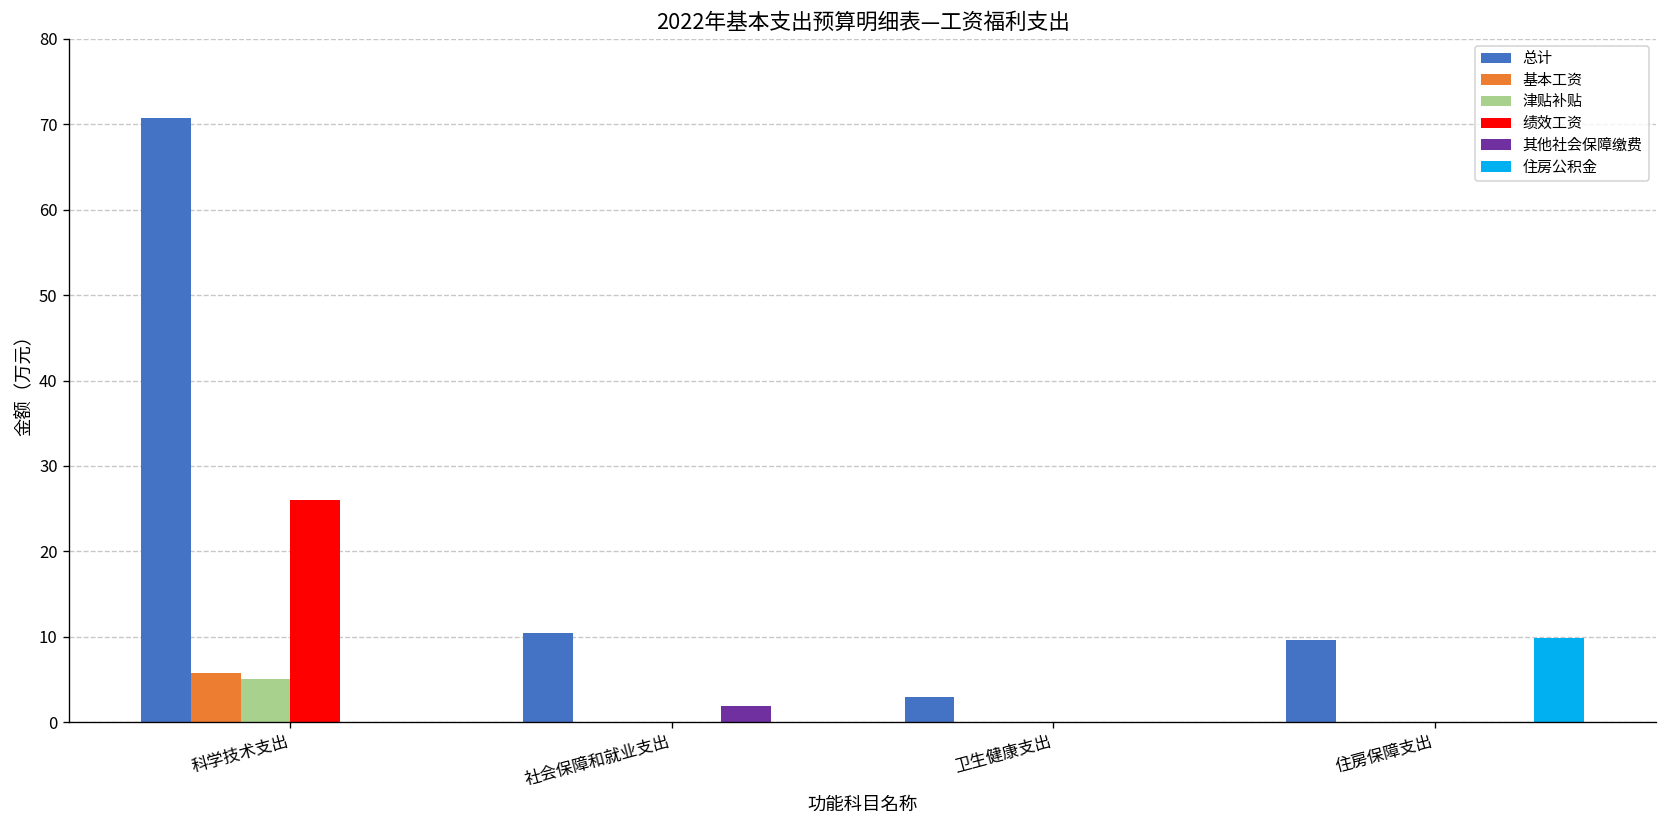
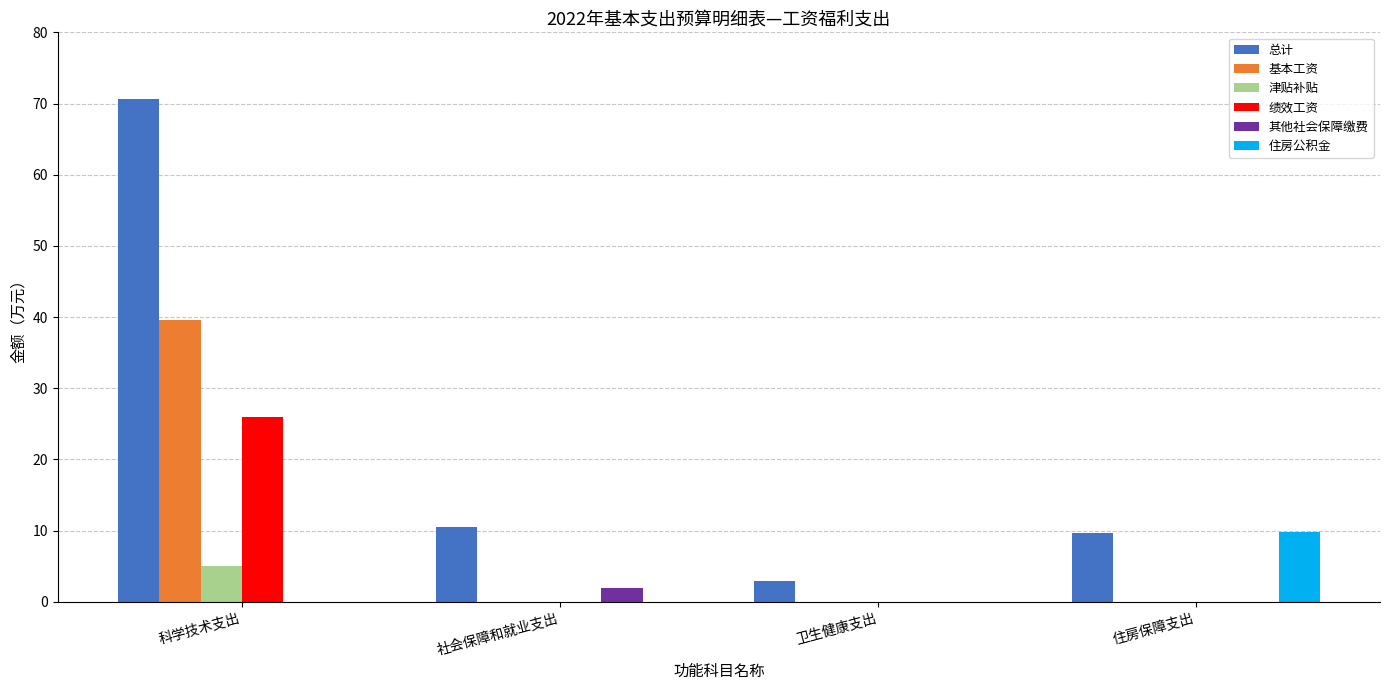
  {
    "总计": {
      "科学技术支出": 71,
      "社会保障和就业支出": 11,
      "卫生健康支出": 3,
      "住房保障支出": 10
    },
    "基本工资": {
-     "科学技术支出": 6,
+     "科学技术支出": 40,
      "社会保障和就业支出": 0,
      "卫生健康支出": 0,
      "住房保障支出": 0
    },
    "津贴补贴": {
      "科学技术支出": 5,
      "社会保障和就业支出": 0,
      "卫生健康支出": 0,
      "住房保障支出": 0
    },
    "绩效工资": {
      "科学技术支出": 26,
      "社会保障和就业支出": 0,
      "卫生健康支出": 0,
      "住房保障支出": 0
    },
    "其他社会保障缴费": {
      "科学技术支出": 0,
      "社会保障和就业支出": 2,
      "卫生健康支出": 0,
      "住房保障支出": 0
    },
    "住房公积金": {
      "科学技术支出": 0,
      "社会保障和就业支出": 0,
      "卫生健康支出": 0,
      "住房保障支出": 10
    }
  }
